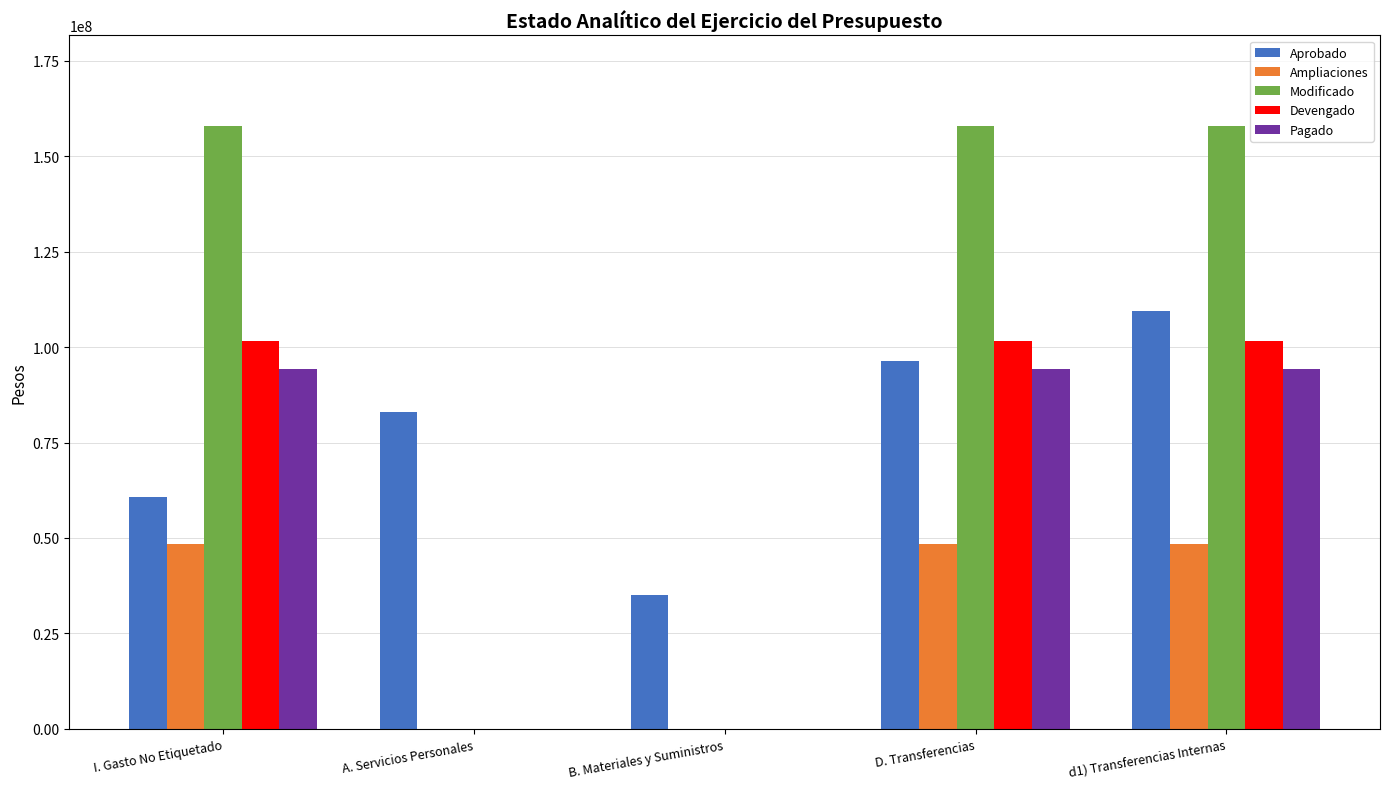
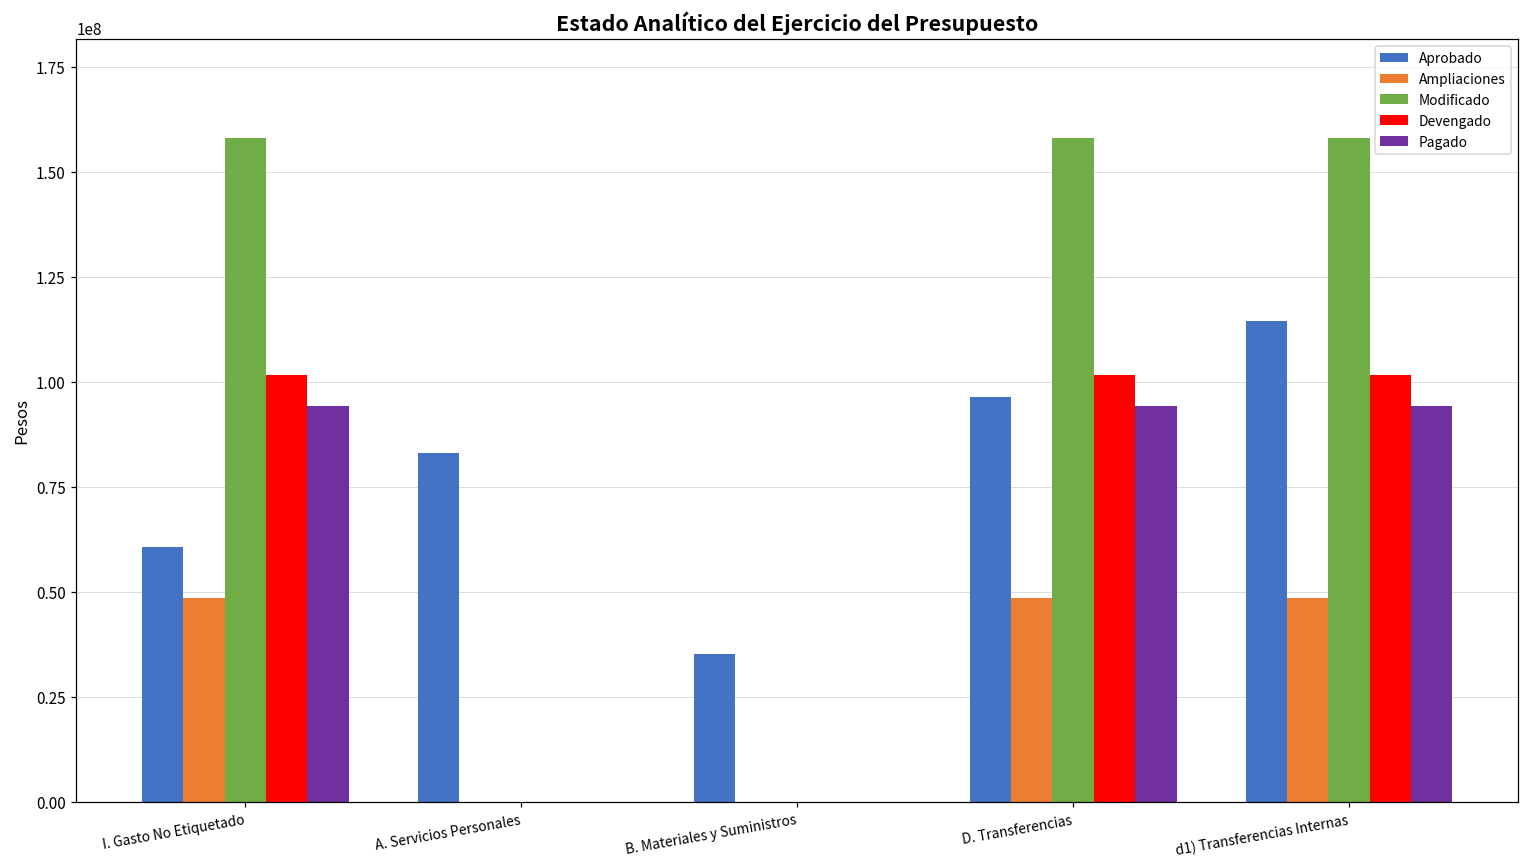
  {
    "Aprobado": {
      "I. Gasto No Etiquetado": 61000000,
      "A. Servicios Personales": 83000000,
      "B. Materiales y Suministros": 35000000,
      "D. Transferencias": 96000000,
-     "d1) Transferencias Internas": 110000000
+     "d1) Transferencias Internas": 115000000
    },
    "Ampliaciones": {
      "I. Gasto No Etiquetado": 48000000,
      "A. Servicios Personales": 0,
      "B. Materiales y Suministros": 0,
      "D. Transferencias": 48000000,
      "d1) Transferencias Internas": 48000000
    },
    "Modificado": {
      "I. Gasto No Etiquetado": 158000000,
      "A. Servicios Personales": 0,
      "B. Materiales y Suministros": 0,
      "D. Transferencias": 158000000,
      "d1) Transferencias Internas": 158000000
    },
    "Devengado": {
      "I. Gasto No Etiquetado": 102000000,
      "A. Servicios Personales": 0,
      "B. Materiales y Suministros": 0,
      "D. Transferencias": 102000000,
      "d1) Transferencias Internas": 102000000
    },
    "Pagado": {
      "I. Gasto No Etiquetado": 94000000,
      "A. Servicios Personales": 0,
      "B. Materiales y Suministros": 0,
      "D. Transferencias": 94000000,
      "d1) Transferencias Internas": 94000000
    }
  }
